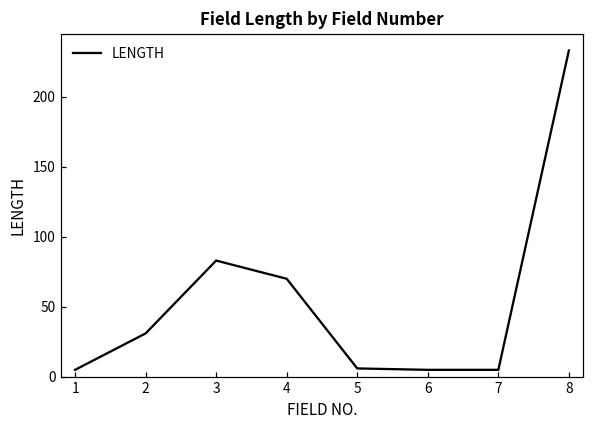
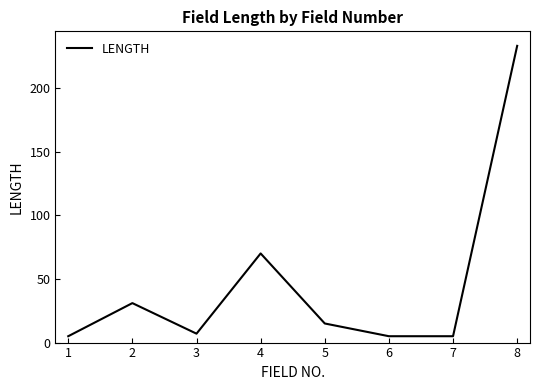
  {
    "1": 5,
    "2": 31,
-   "3": 83,
+   "3": 7,
    "4": 70,
-   "5": 6,
+   "5": 15,
    "6": 5,
    "7": 5,
    "8": 233
  }
